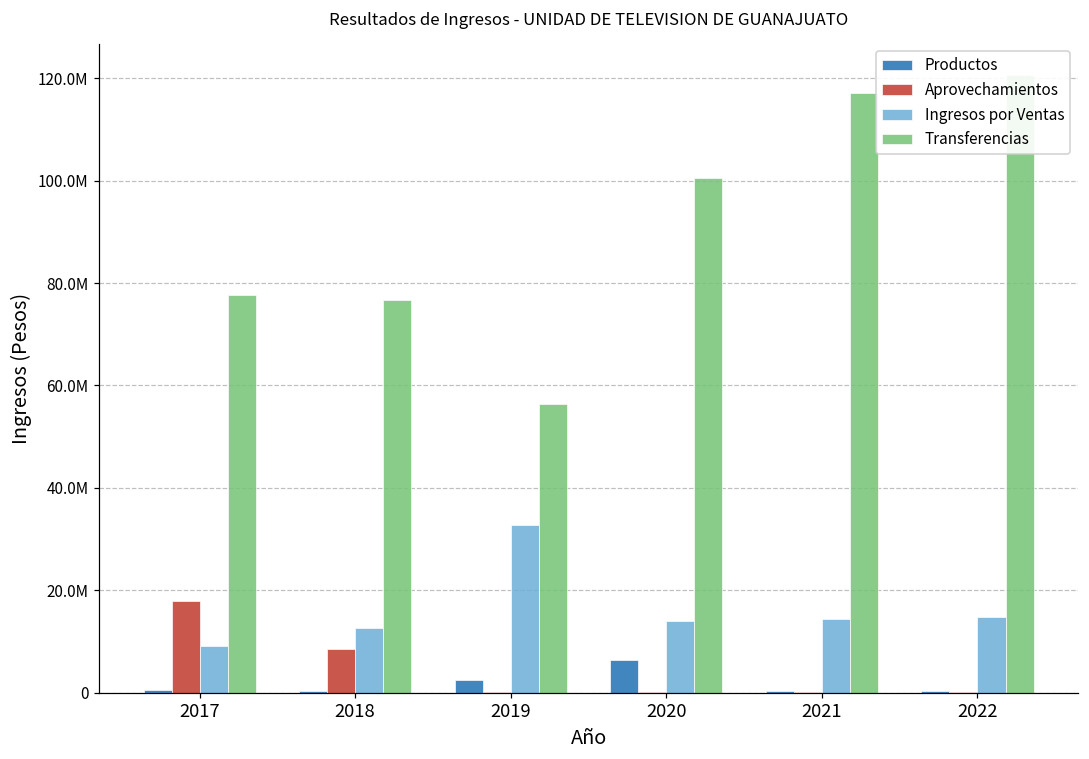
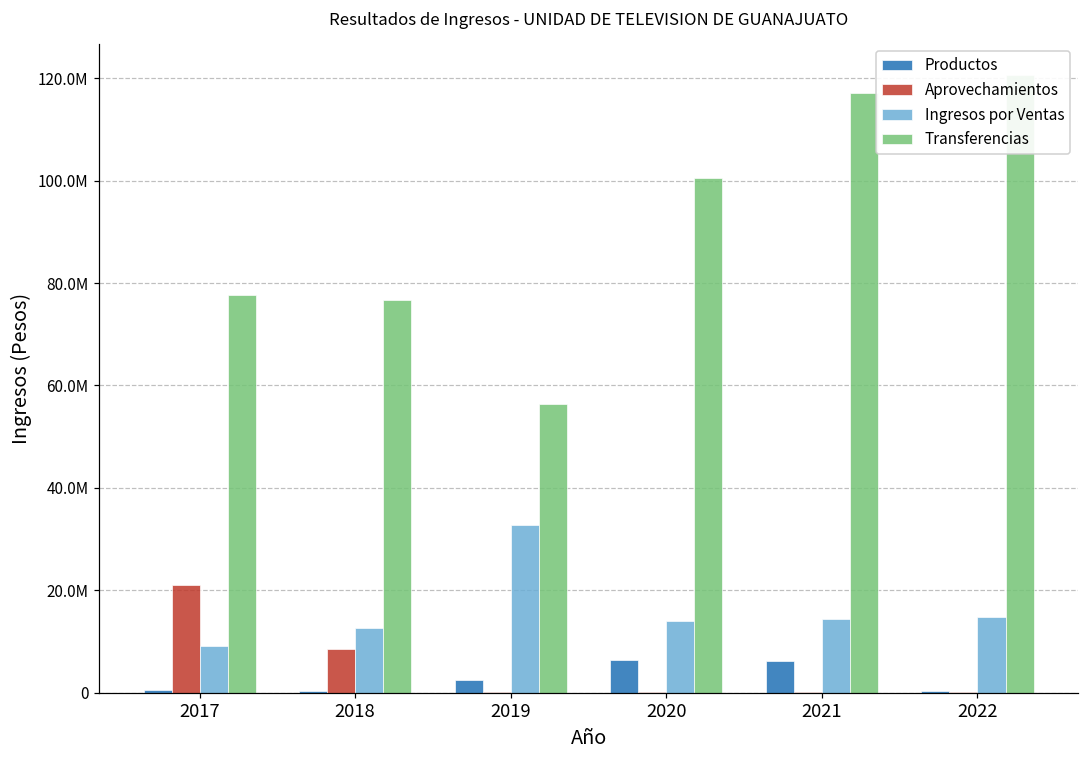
  {
    "Productos": {
      "2017": 1000000,
      "2019": 3000000,
      "2020": 6000000,
-     "2021": 0
+     "2021": 6000000
    },
    "Aprovechamientos": {
-     "2017": 18000000,
+     "2017": 21000000,
      "2018": 9000000
    },
    "Ingresos por Ventas": {
      "2017": 9000000,
      "2018": 13000000,
      "2019": 33000000,
      "2020": 14000000,
      "2021": 14000000,
      "2022": 15000000
    },
    "Transferencias": {
      "2017": 78000000,
      "2018": 77000000,
      "2019": 56000000,
      "2020": 100000000,
      "2021": 117000000
    }
  }
